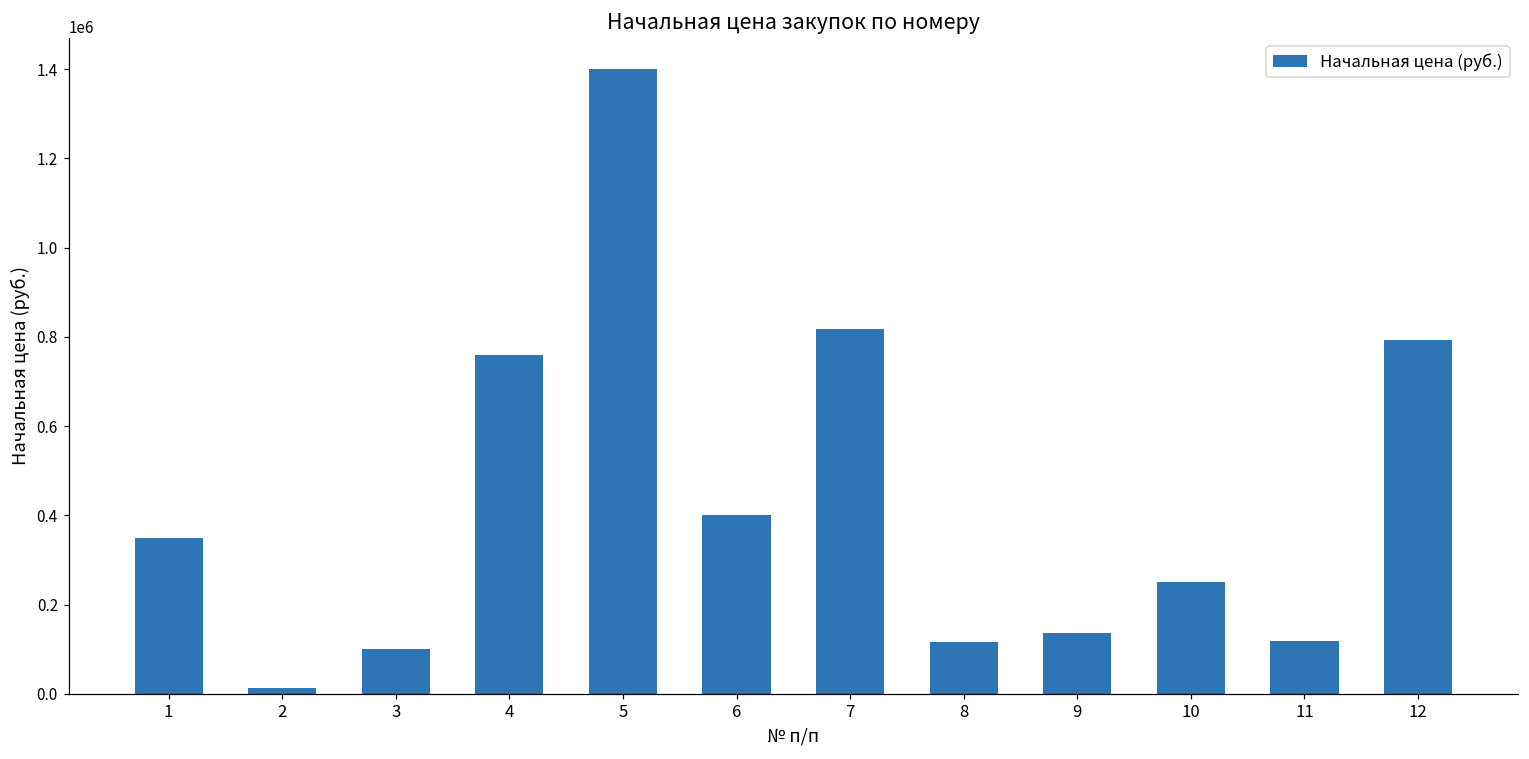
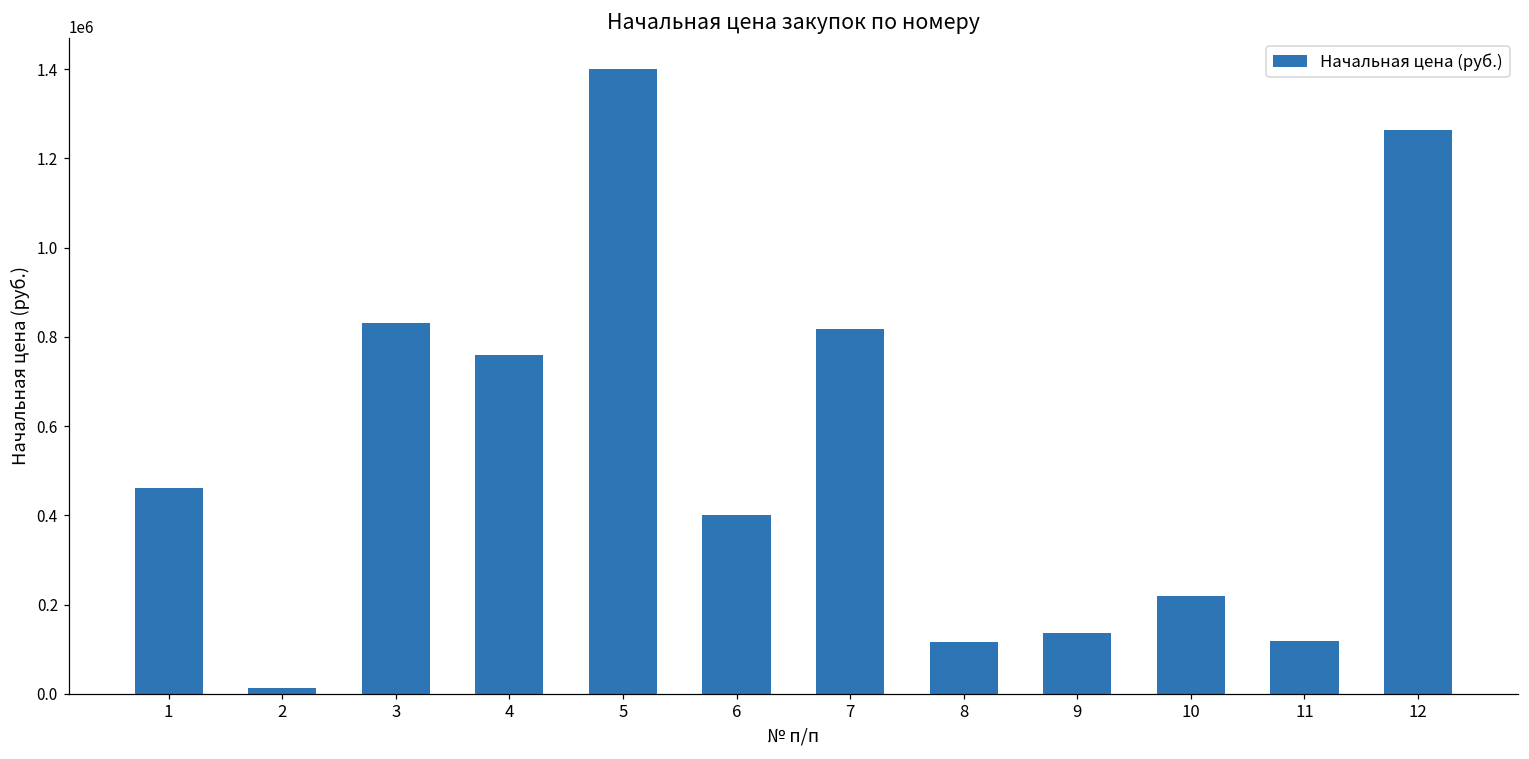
  {
-   "1": 350000,
+   "1": 460000,
    "2": 10000,
-   "3": 100000,
+   "3": 830000,
    "4": 760000,
    "5": 1400000,
    "6": 400000,
    "7": 820000,
    "8": 120000,
    "9": 140000,
-   "10": 250000,
+   "10": 220000,
    "11": 120000,
-   "12": 790000
+   "12": 1260000
  }
